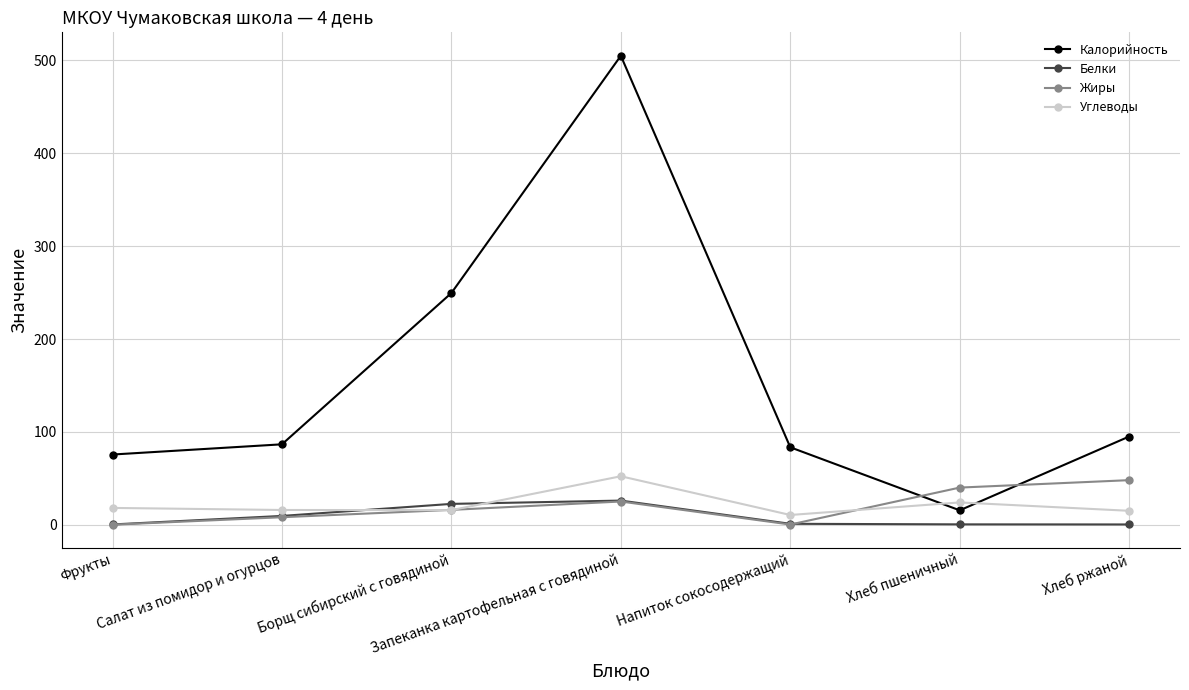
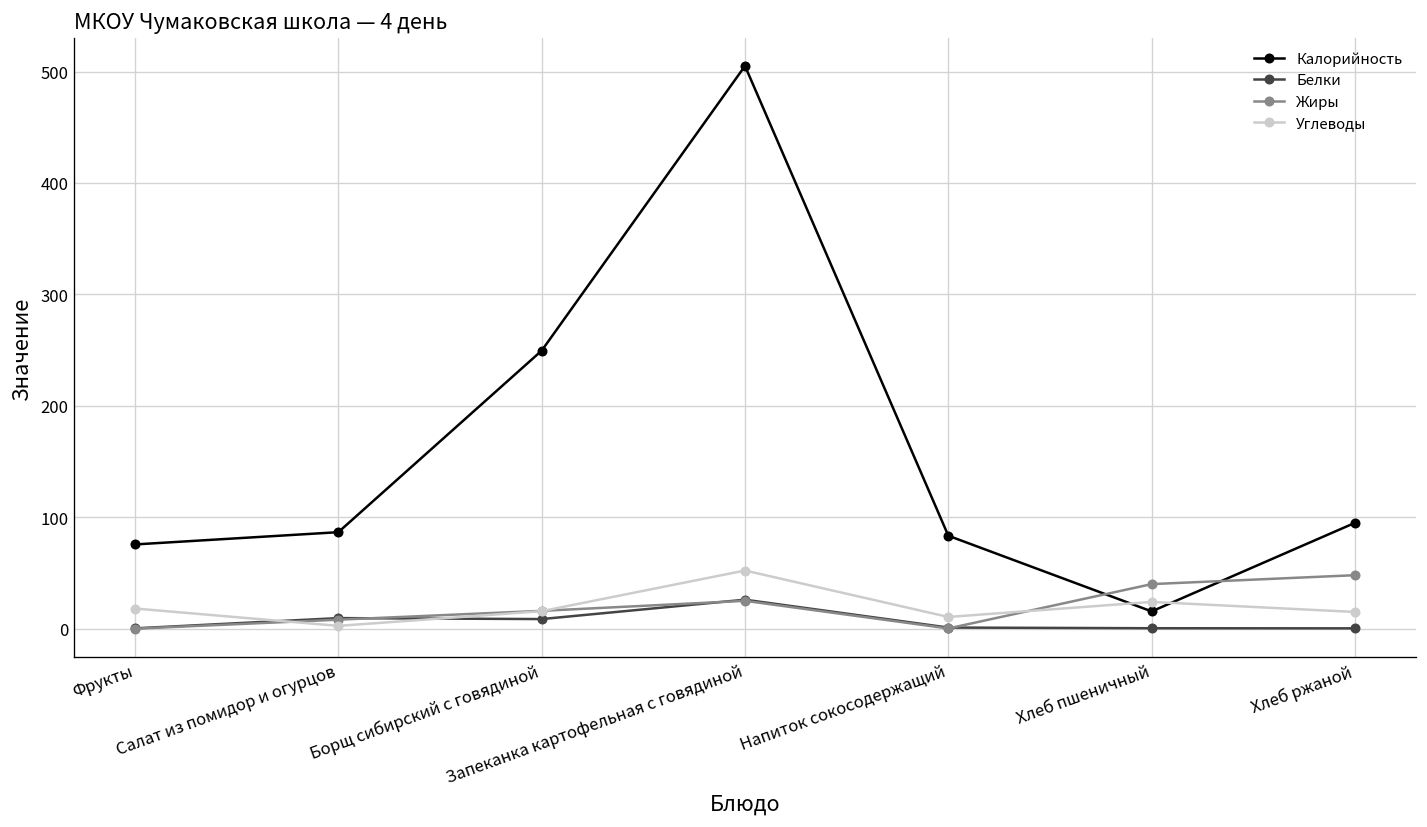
  {
    "Калорийность": {
      "Фрукты": 80,
      "Салат из помидор и огурцов": 90,
      "Борщ сибирский с говядиной": 250,
      "Запеканка картофельная с говядиной": 510,
      "Напиток сокосодержащий": 80,
      "Хлеб пшеничный": 20,
      "Хлеб ржаной": 100
    },
    "Белки": {
-     "Борщ сибирский с говядиной": 20,
+     "Борщ сибирский с говядиной": 10,
      "Хлеб пшеничный": 0,
      "Хлеб ржаной": 0
    },
    "Жиры": {
      "Хлеб пшеничный": 40,
      "Хлеб ржаной": 50
    },
    "Углеводы": {
      "Фрукты": 20,
-     "Салат из помидор и огурцов": 20,
+     "Салат из помидор и огурцов": 0,
      "Запеканка картофельная с говядиной": 50,
      "Напиток сокосодержащий": 10,
      "Хлеб пшеничный": 20,
      "Хлеб ржаной": 20
    }
  }
